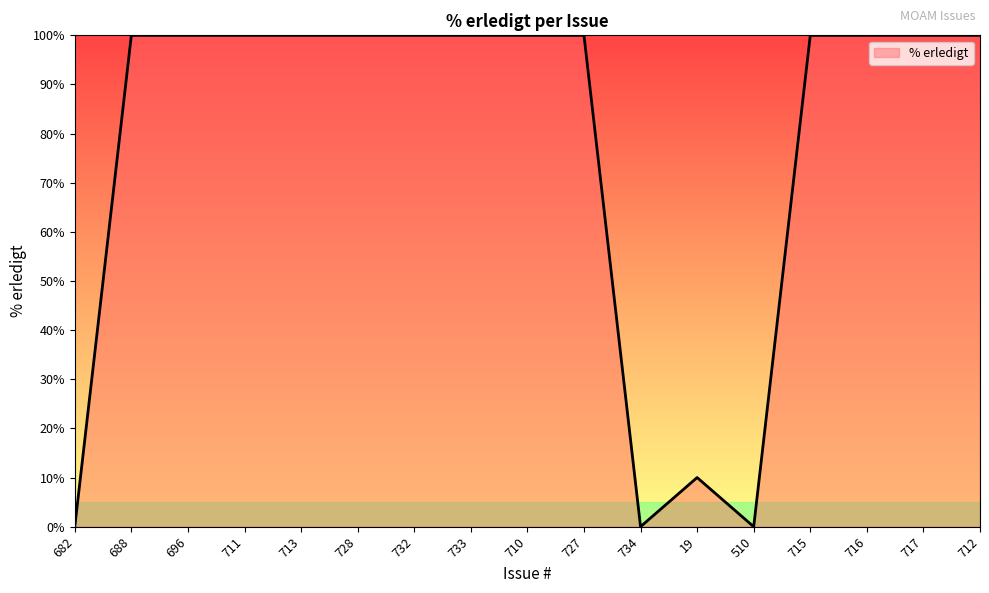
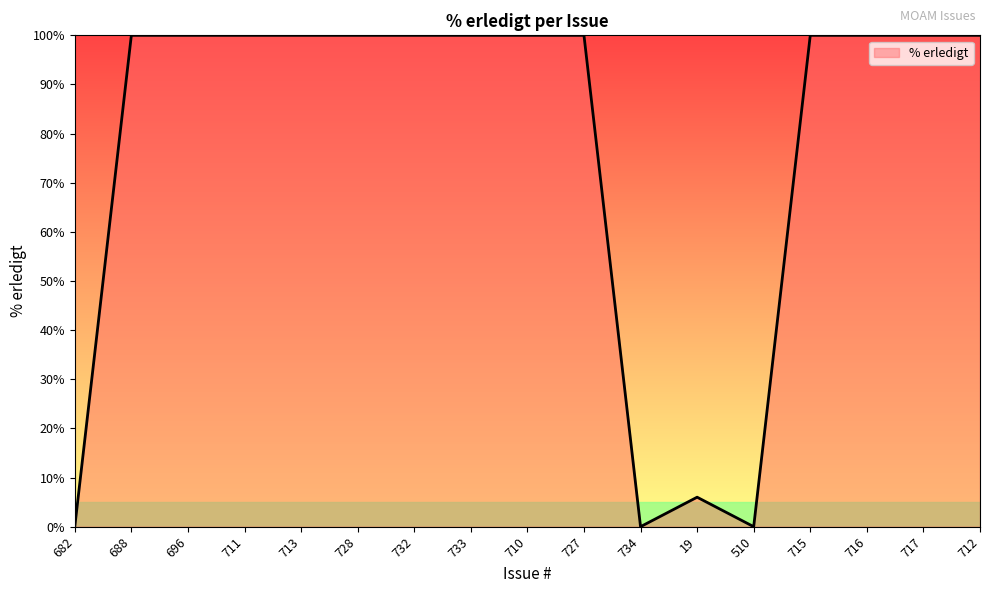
  {
    "688": "100%",
    "696": "100%",
    "711": "100%",
    "713": "100%",
    "728": "100%",
    "732": "100%",
    "733": "100%",
    "710": "100%",
    "727": "100%",
-   "19": "10%",
+   "19": "6%",
    "715": "100%",
    "716": "100%",
    "717": "100%",
    "712": "100%"
  }
